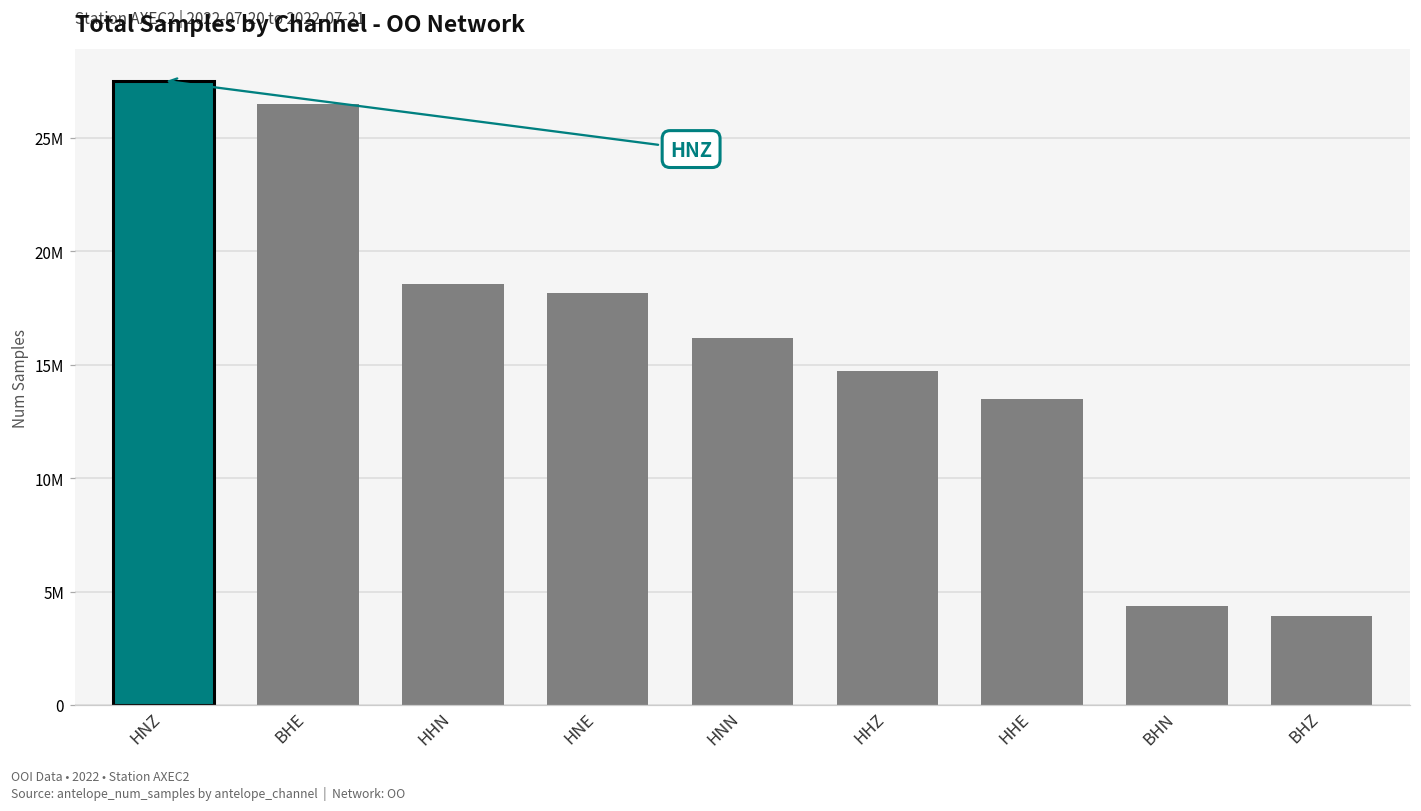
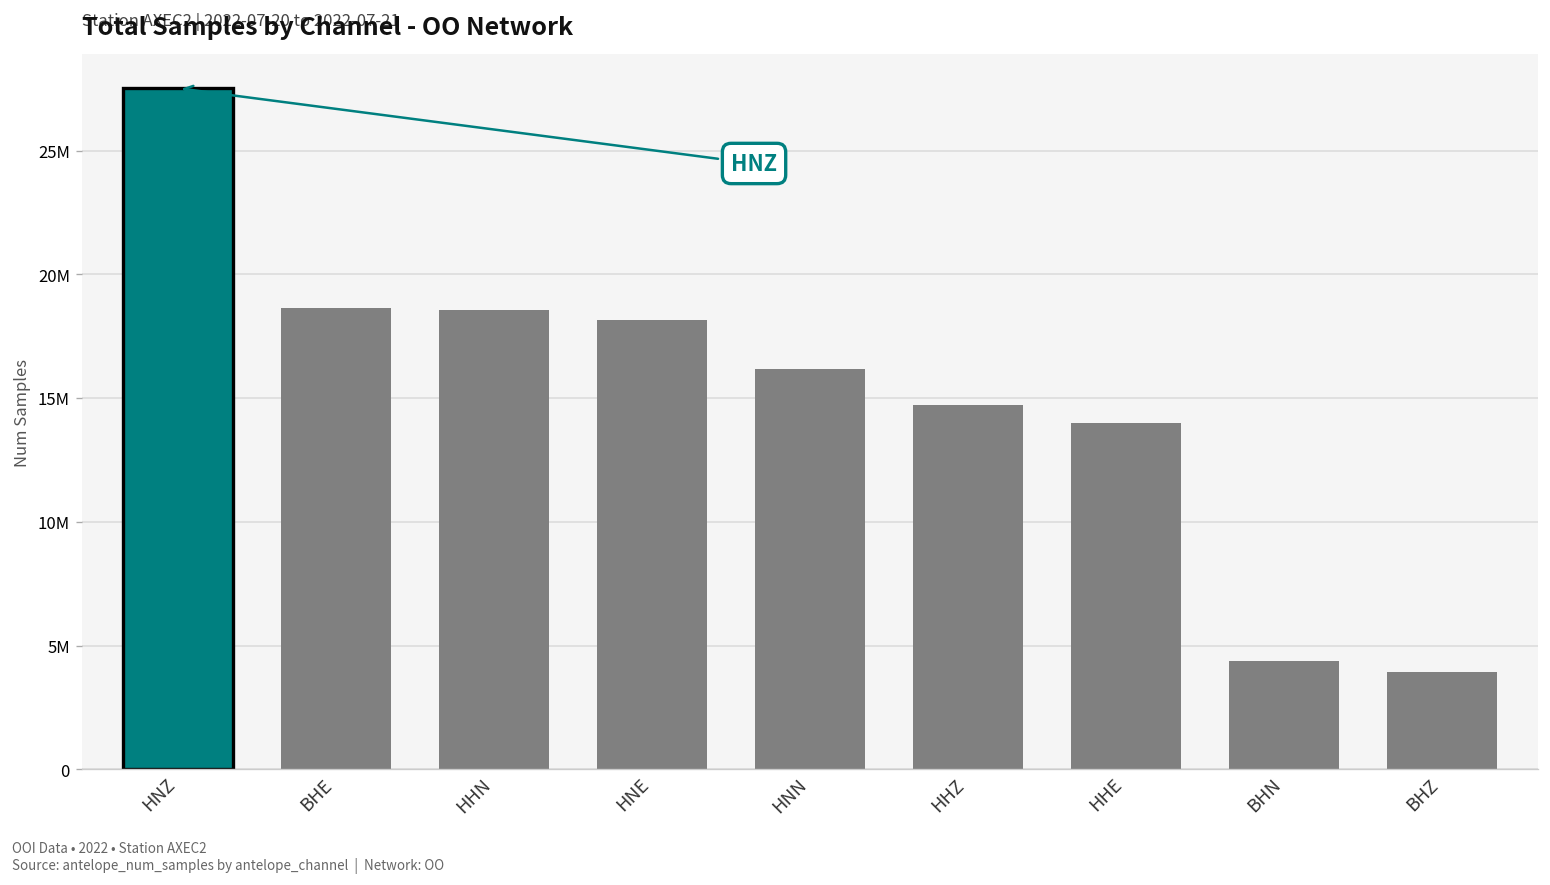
  {
    "HNZ": 27500000,
-   "BHE": 26500000,
+   "BHE": 18600000,
    "HHN": 18600000,
    "HNE": 18200000,
    "HNN": 16200000,
    "HHZ": 14700000,
-   "HHE": 13500000,
+   "HHE": 14000000,
    "BHN": 4400000,
    "BHZ": 3900000
  }
